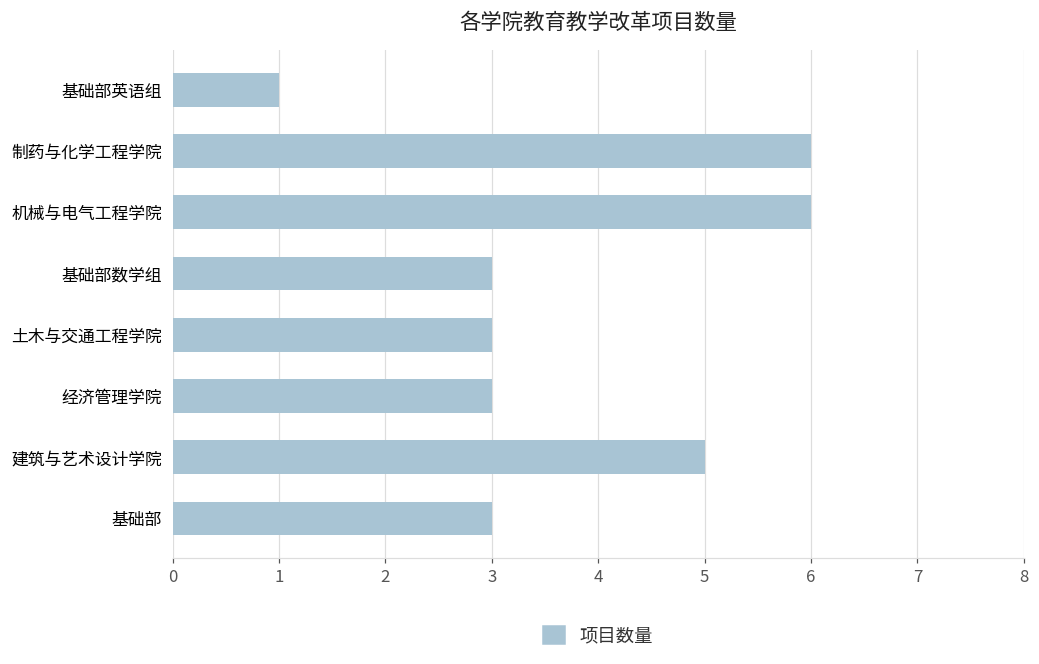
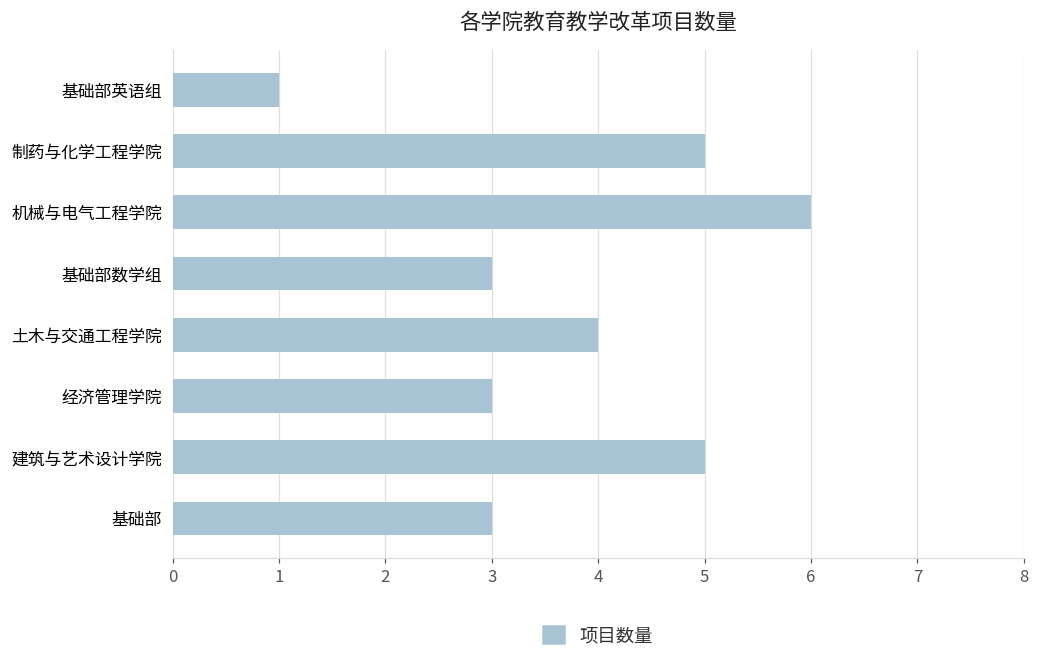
  {
    "基础部英语组": 1,
-   "制药与化学工程学院": 6,
+   "制药与化学工程学院": 5,
    "机械与电气工程学院": 6,
    "基础部数学组": 3,
-   "土木与交通工程学院": 3,
+   "土木与交通工程学院": 4,
    "经济管理学院": 3,
    "建筑与艺术设计学院": 5,
    "基础部": 3
  }
